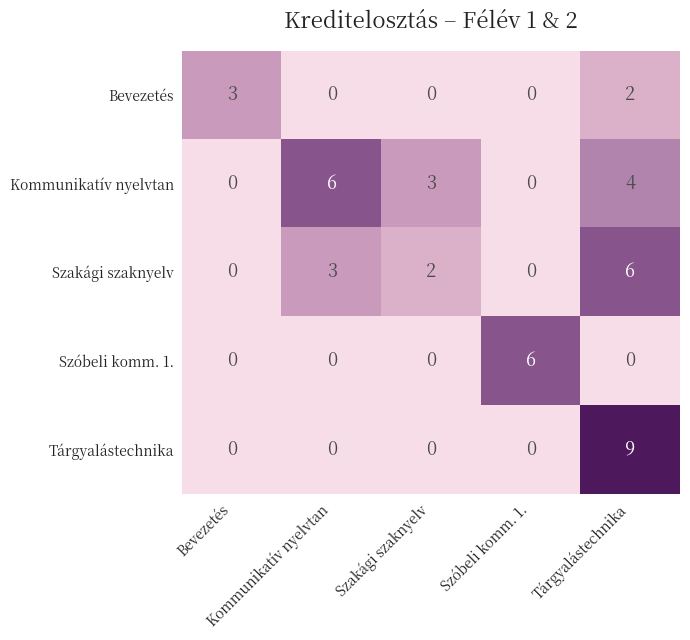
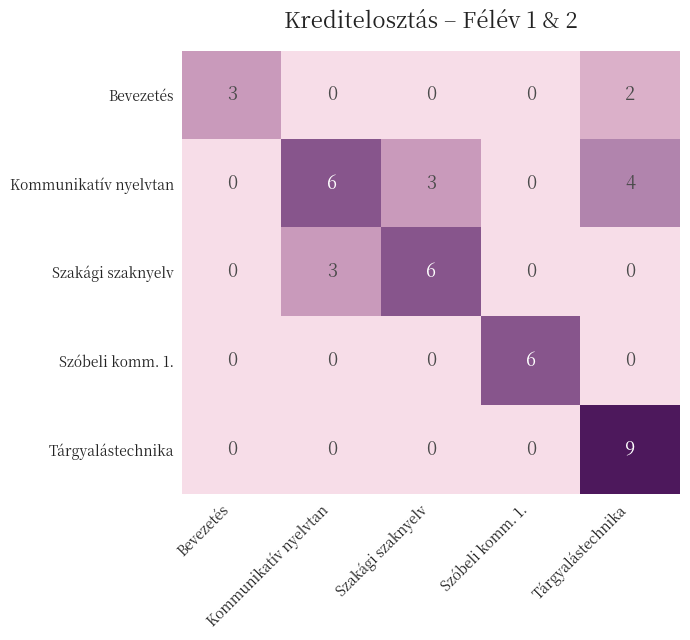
  {
    "Bevezetés": {
      "Bevezetés": 3,
      "Kommunikatív nyelvtan": 0,
      "Szakági szaknyelv": 0,
      "Szóbeli komm. 1.": 0,
      "Tárgyalástechnika": 2
    },
    "Kommunikatív nyelvtan": {
      "Bevezetés": 0,
      "Kommunikatív nyelvtan": 6,
      "Szakági szaknyelv": 3,
      "Szóbeli komm. 1.": 0,
      "Tárgyalástechnika": 4
    },
    "Szakági szaknyelv": {
      "Bevezetés": 0,
      "Kommunikatív nyelvtan": 3,
-     "Szakági szaknyelv": 2,
+     "Szakági szaknyelv": 6,
      "Szóbeli komm. 1.": 0,
-     "Tárgyalástechnika": 6
+     "Tárgyalástechnika": 0
    },
    "Szóbeli komm. 1.": {
      "Bevezetés": 0,
      "Kommunikatív nyelvtan": 0,
      "Szakági szaknyelv": 0,
      "Szóbeli komm. 1.": 6,
      "Tárgyalástechnika": 0
    },
    "Tárgyalástechnika": {
      "Bevezetés": 0,
      "Kommunikatív nyelvtan": 0,
      "Szakági szaknyelv": 0,
      "Szóbeli komm. 1.": 0,
      "Tárgyalástechnika": 9
    }
  }
